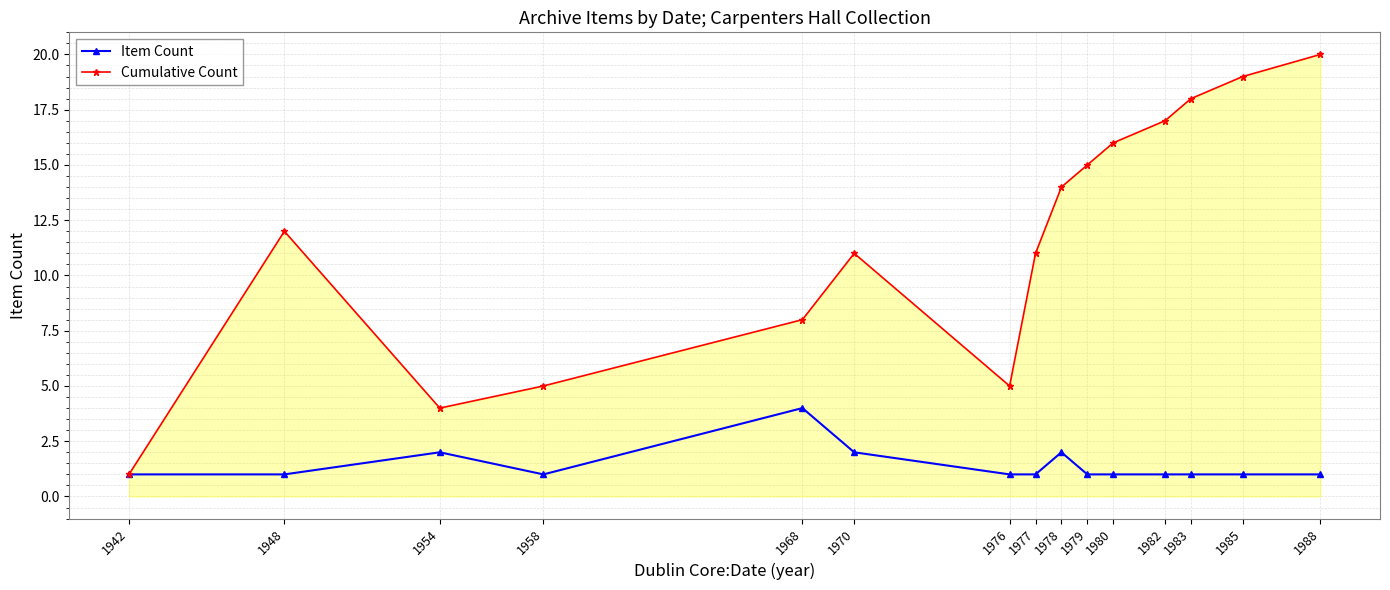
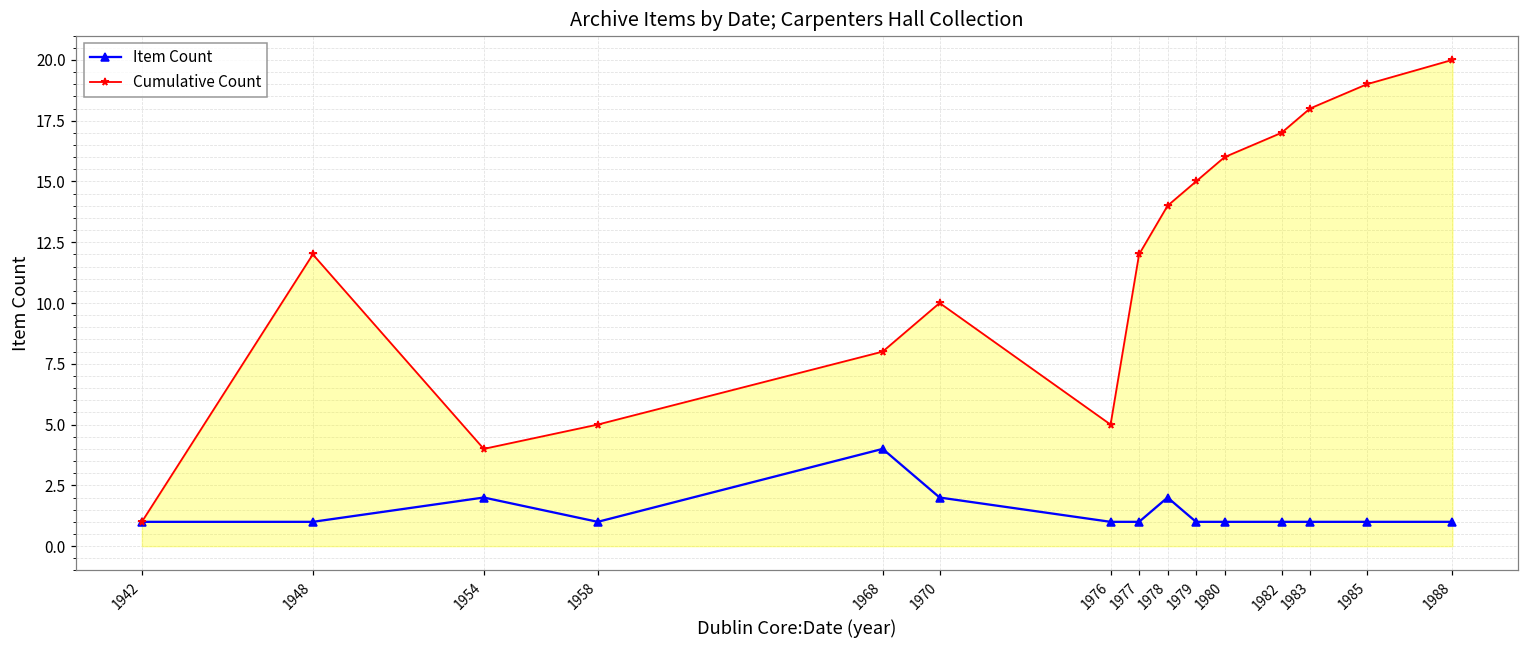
  {
    "Item Count": {
      "1948": 1,
      "1954": 2,
      "1958": 1,
      "1968": 4,
      "1970": 2,
      "1976": 1,
      "1977": 1,
      "1978": 2,
      "1979": 1,
      "1980": 1,
      "1982": 1,
      "1983": 1,
      "1985": 1,
      "1988": 1
    },
    "Cumulative Count": {
      "1948": 12,
      "1954": 4,
      "1958": 5,
      "1968": 8,
-     "1970": 11,
+     "1970": 10,
      "1976": 5,
-     "1977": 11,
+     "1977": 12,
      "1978": 14,
      "1979": 15,
      "1980": 16,
      "1982": 17,
      "1983": 18,
      "1985": 19,
      "1988": 20
    }
  }
